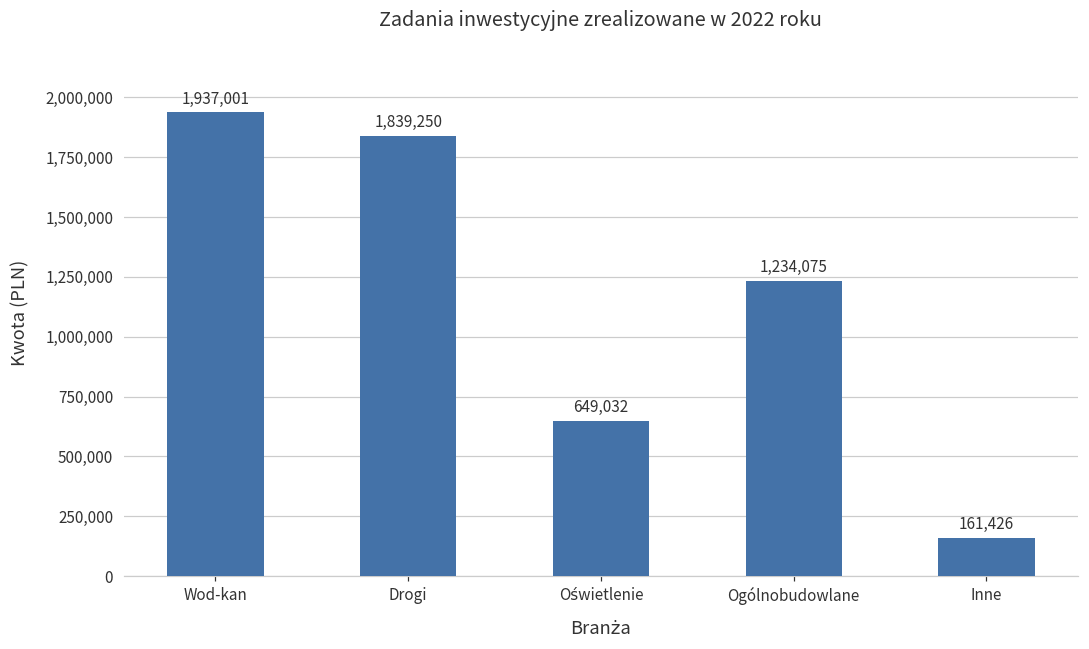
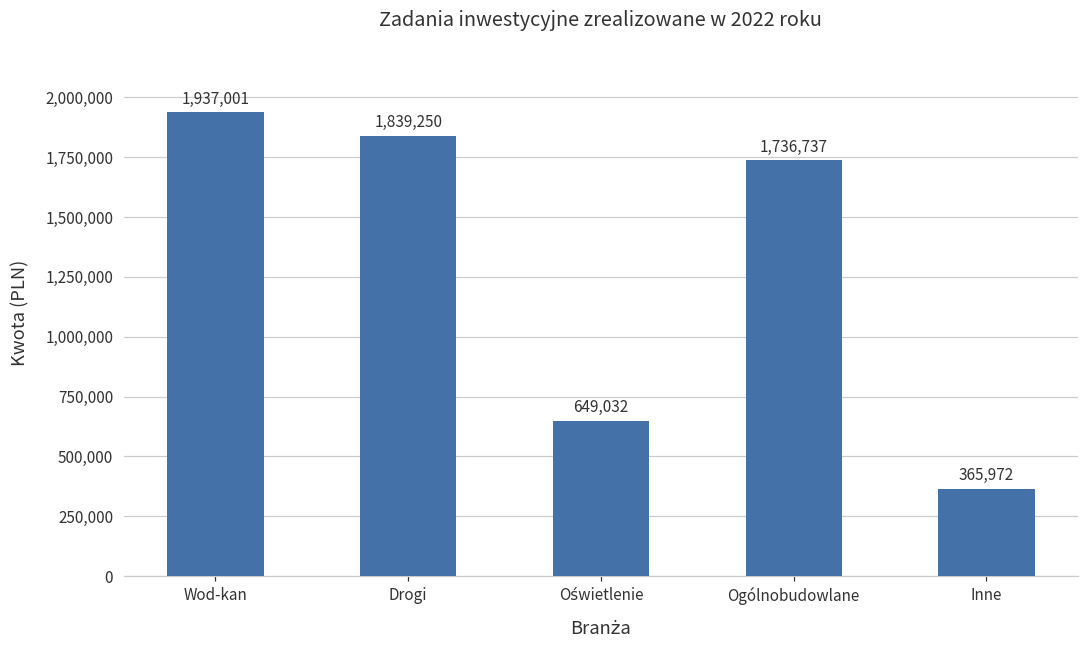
  {
    "Wod-kan": "1,937,001",
    "Drogi": "1,839,250",
    "Oświetlenie": "649,032",
-   "Ogólnobudowlane": "1,234,075",
-   "Inne": "161,426"
+   "Ogólnobudowlane": "1,736,737",
+   "Inne": "365,972"
  }
